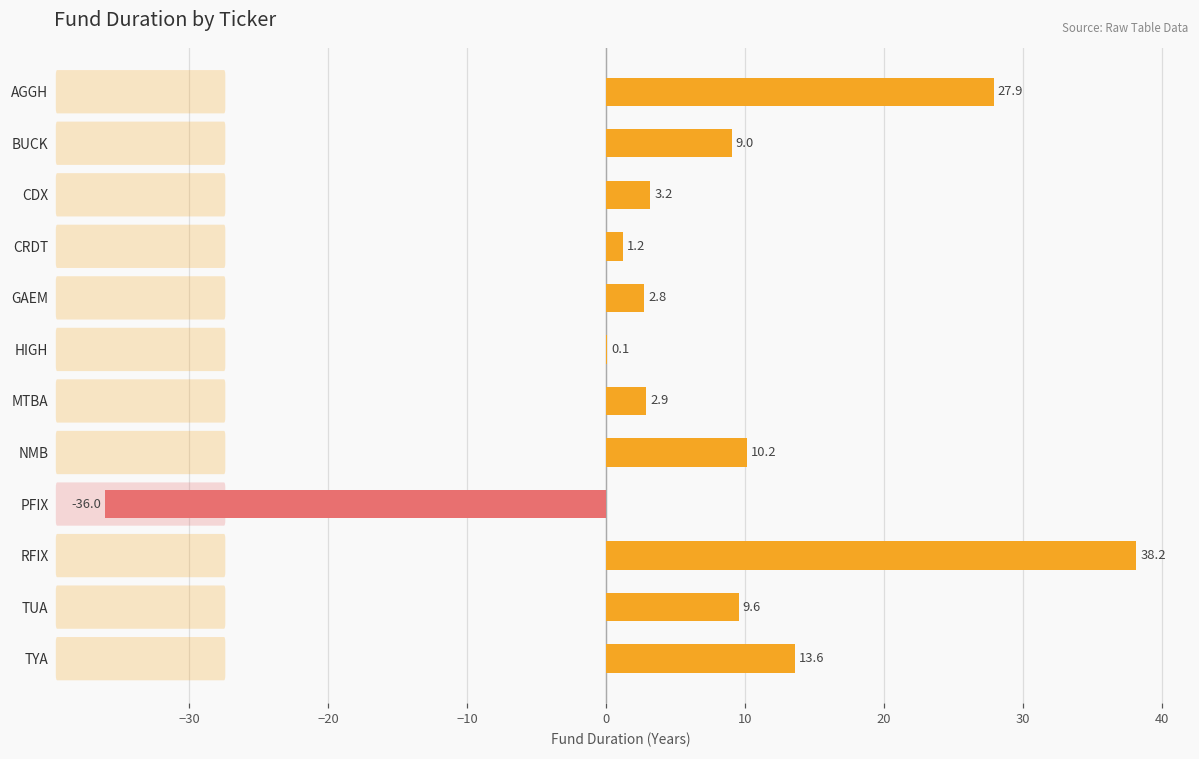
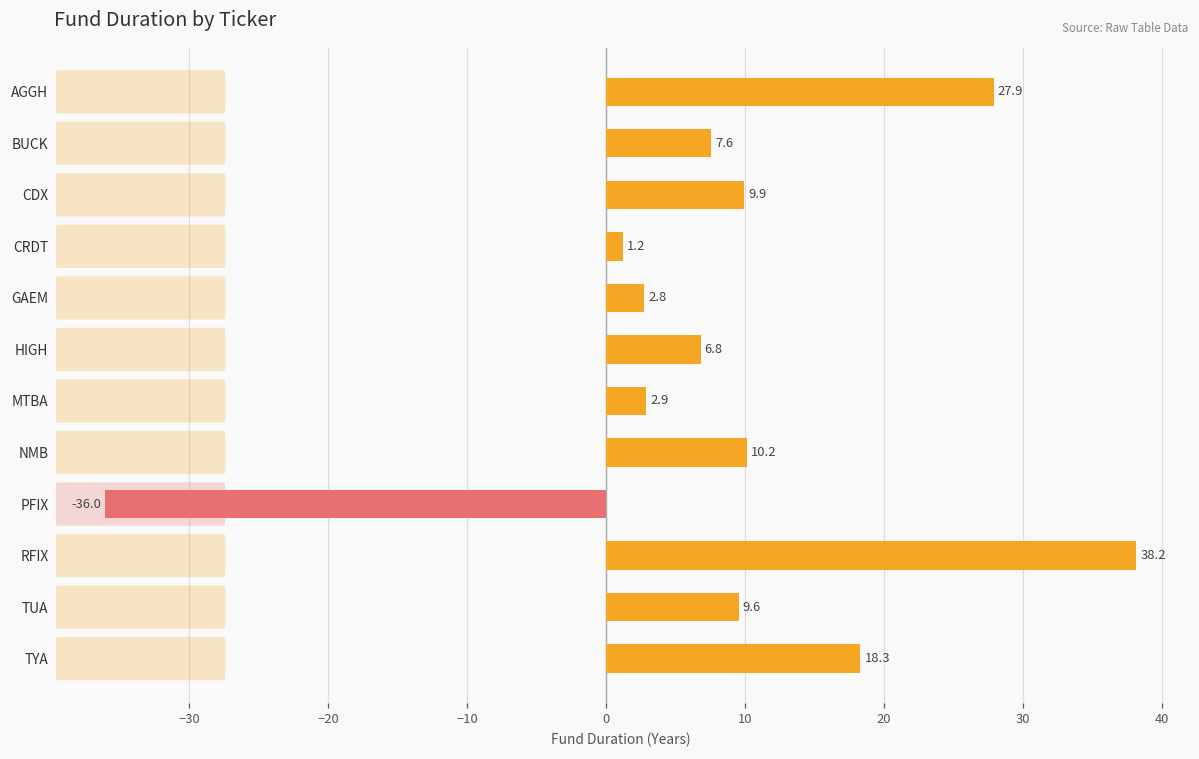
  {
    "AGGH": 27.9,
-   "BUCK": 9.0,
-   "CDX": 3.2,
+   "BUCK": 7.6,
+   "CDX": 9.9,
    "CRDT": 1.2,
    "GAEM": 2.8,
-   "HIGH": 0.1,
+   "HIGH": 6.8,
    "MTBA": 2.9,
    "NMB": 10.2,
    "PFIX": -36.0,
    "RFIX": 38.2,
    "TUA": 9.6,
-   "TYA": 13.6
+   "TYA": 18.3
  }
